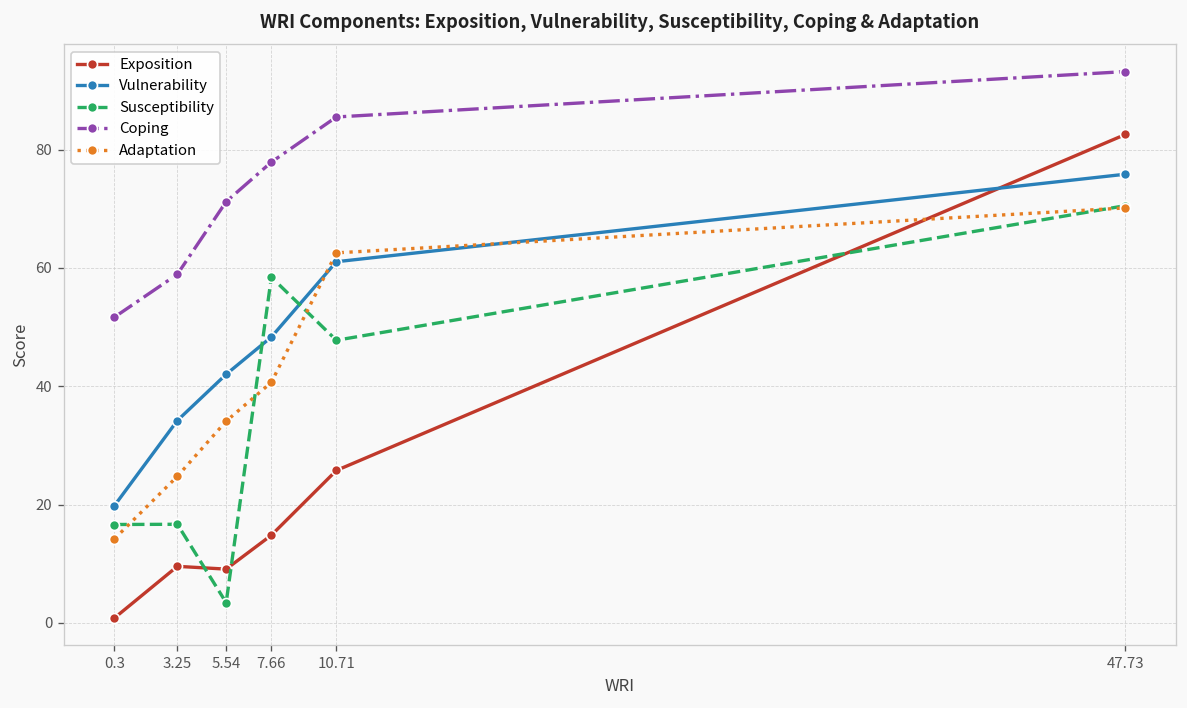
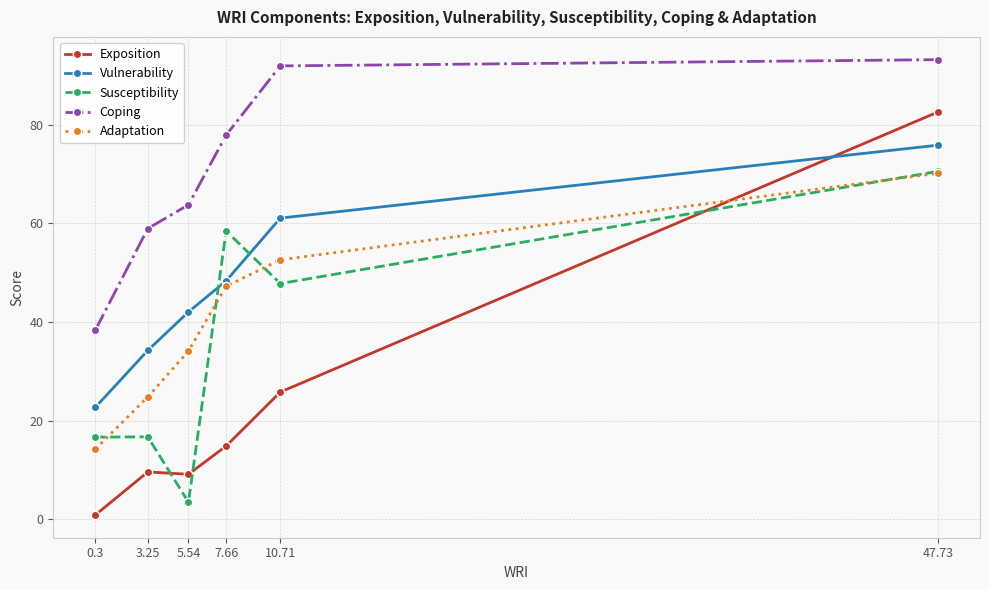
  {
    "Exposition": {
      "0.3": 1,
      "3.25": 10,
      "5.54": 9,
      "7.66": 15,
      "10.71": 26,
      "47.73": 83
    },
    "Vulnerability": {
-     "0.3": 20,
+     "0.3": 23,
      "3.25": 34,
      "5.54": 42,
      "7.66": 48,
      "10.71": 61,
      "47.73": 76
    },
    "Susceptibility": {
      "0.3": 17,
      "3.25": 17,
      "5.54": 3,
      "7.66": 58,
      "10.71": 48
    },
    "Coping": {
-     "0.3": 52,
+     "0.3": 38,
      "3.25": 59,
-     "5.54": 71,
+     "5.54": 64,
      "7.66": 78,
-     "10.71": 86,
+     "10.71": 92,
      "47.73": 93
    },
    "Adaptation": {
      "0.3": 14,
      "3.25": 25,
      "5.54": 34,
-     "7.66": 41,
-     "10.71": 63
+     "7.66": 47,
+     "10.71": 53
    }
  }
